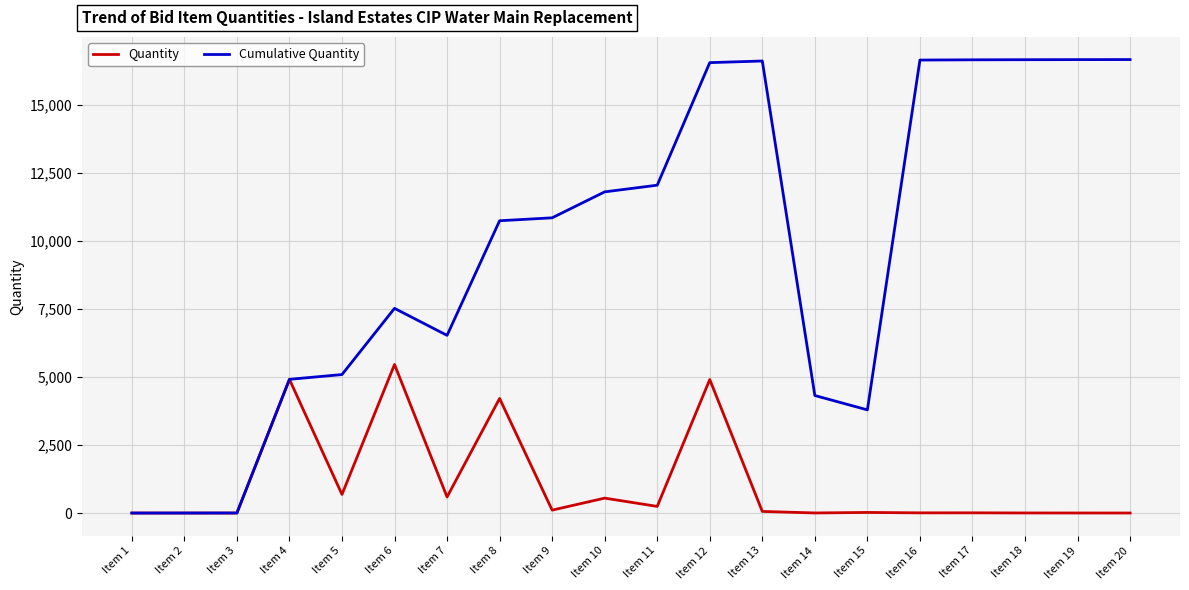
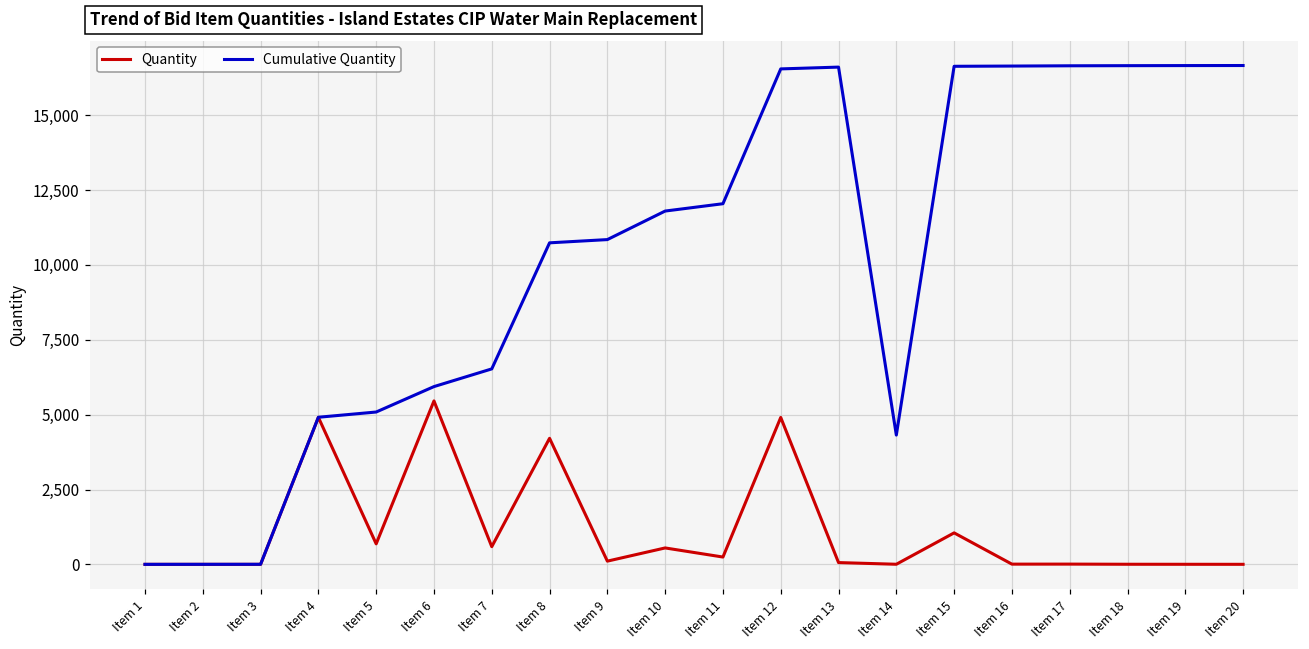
  {
    "Quantity": {
      "Item 5": "700",
      "Item 6": "5,500",
      "Item 7": "600",
      "Item 8": "4,200",
      "Item 9": "100",
      "Item 10": "500",
      "Item 11": "200",
      "Item 12": "4,900",
      "Item 13": "100",
      "Item 14": "0",
-     "Item 15": "0",
+     "Item 15": "1,100",
      "Item 16": "0",
      "Item 17": "0",
      "Item 18": "0",
      "Item 19": "0",
      "Item 20": "0"
    },
    "Cumulative Quantity": {
      "Item 5": "5,100",
-     "Item 6": "7,500",
+     "Item 6": "5,900",
      "Item 7": "6,500",
      "Item 8": "10,700",
      "Item 9": "10,800",
      "Item 10": "11,800",
      "Item 11": "12,000",
      "Item 12": "16,500",
      "Item 13": "16,600",
      "Item 14": "4,300",
-     "Item 15": "3,800",
+     "Item 15": "16,600",
      "Item 16": "16,600",
      "Item 17": "16,700",
      "Item 18": "16,700",
      "Item 19": "16,700",
      "Item 20": "16,700"
    }
  }
